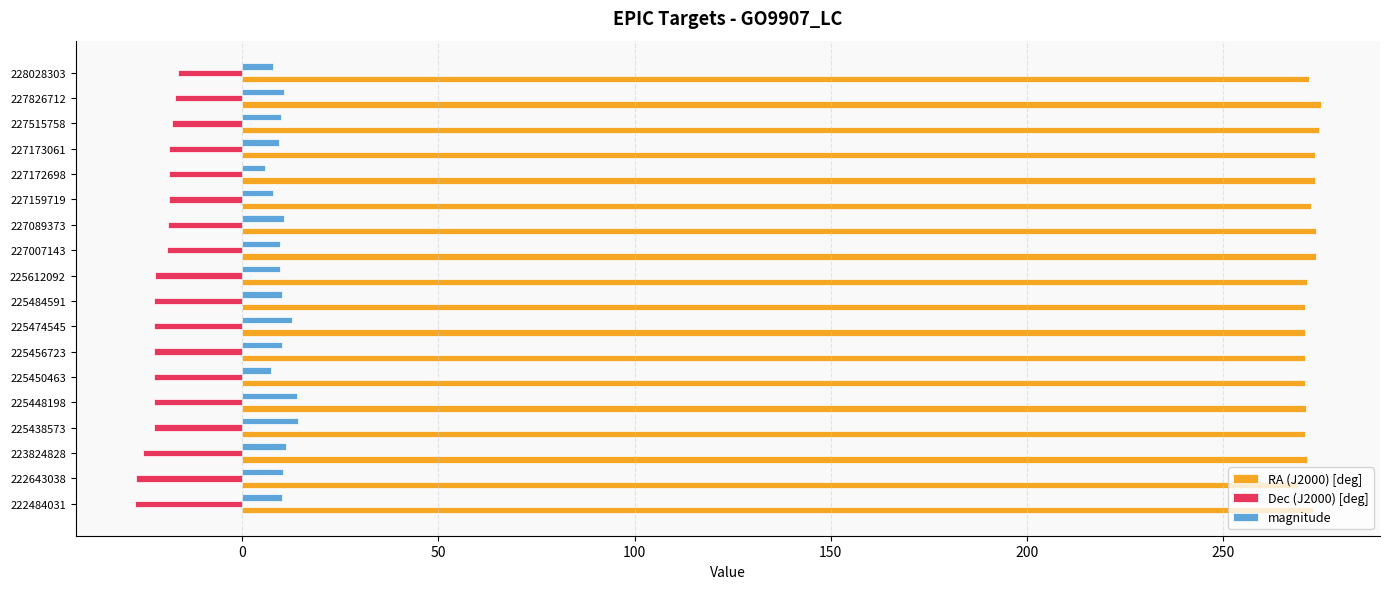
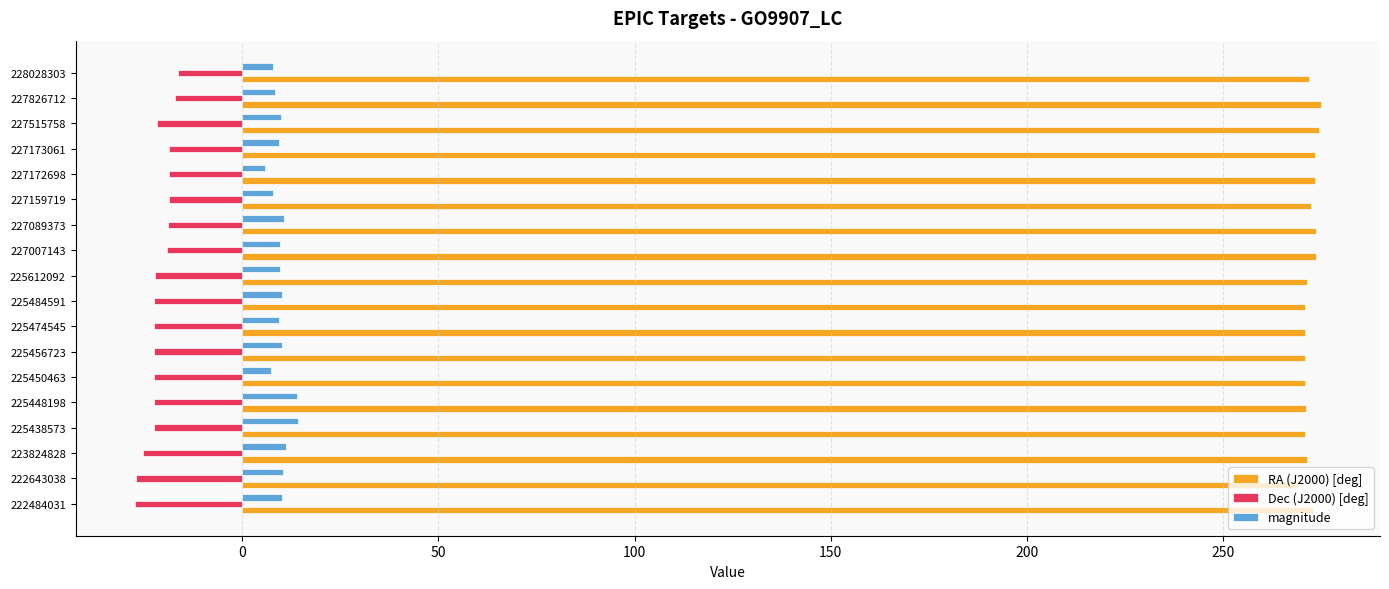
  {
    "RA (J2000) [deg]": {
      "228028303": 272,
      "227826712": 275,
      "227515758": 275,
      "227173061": 273,
      "227172698": 273,
      "227159719": 272,
      "227089373": 274,
      "227007143": 274,
      "225612092": 271,
      "225484591": 271,
      "225474545": 271,
      "225456723": 271,
      "225450463": 271,
      "225448198": 271,
      "225438573": 271,
      "223824828": 271
    },
    "Dec (J2000) [deg]": {
      "228028303": -16,
      "227826712": -17,
-     "227515758": -18,
+     "227515758": -22,
      "227173061": -19,
      "227172698": -19,
      "227159719": -19,
      "227089373": -19,
      "227007143": -19,
      "225612092": -22,
      "225484591": -22,
      "225474545": -22,
      "225456723": -22,
      "225450463": -23,
      "225448198": -23,
      "225438573": -23,
      "223824828": -25,
      "222643038": -27,
      "222484031": -27
    },
    "magnitude": {
      "228028303": 8,
-     "227826712": 10,
+     "227826712": 8,
      "227515758": 10,
      "227173061": 9,
      "227172698": 6,
      "227159719": 8,
      "227089373": 11,
      "227007143": 9,
      "225612092": 10,
      "225484591": 10,
-     "225474545": 13,
+     "225474545": 9,
      "225456723": 10,
      "225450463": 7,
      "225448198": 14,
      "225438573": 14,
      "223824828": 11,
      "222643038": 10,
      "222484031": 10
    }
  }
